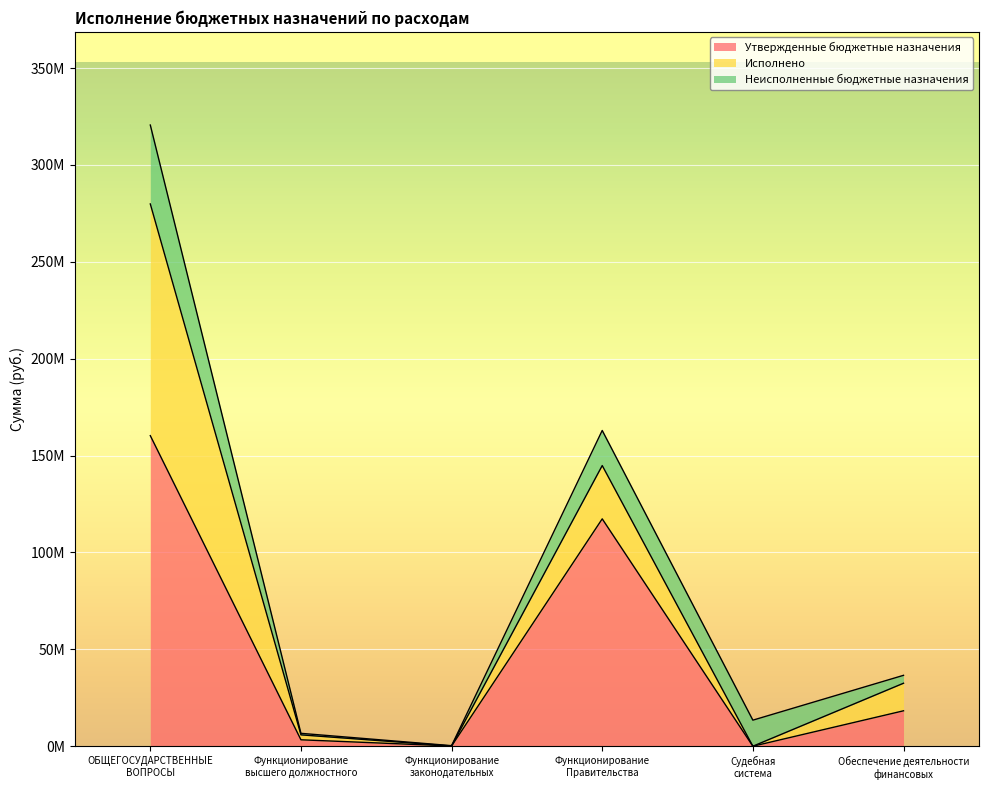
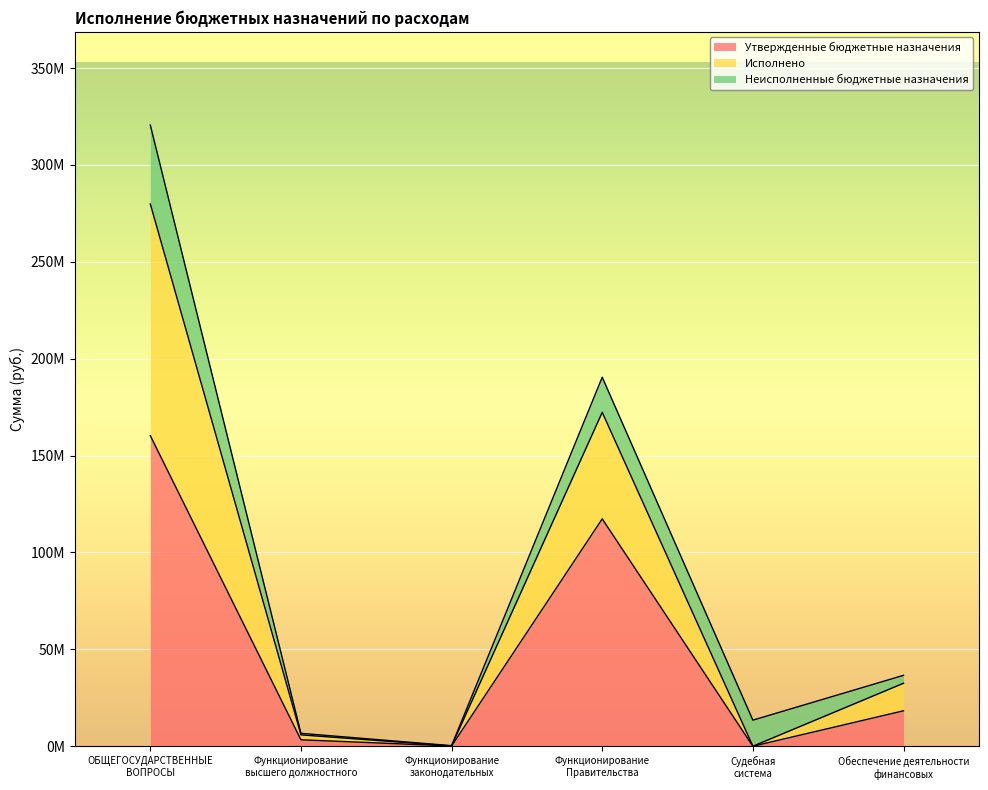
  {
    "Утвержденные бюджетные назначения": {
      "ОБЩЕГОСУДАРСТВЕННЫЕ ВОПРОСЫ": 160000000,
      "Функционирование высшего должностного": 3000000,
      "Функционирование Правительства": 117000000,
      "Обеспечение деятельности финансовых": 18000000
    },
    "Исполнено": {
      "ОБЩЕГОСУДАРСТВЕННЫЕ ВОПРОСЫ": 120000000,
-     "Функционирование Правительства": 28000000,
+     "Функционирование Правительства": 55000000,
      "Обеспечение деятельности финансовых": 14000000
    },
    "Неисполненные бюджетные назначения": {
      "ОБЩЕГОСУДАРСТВЕННЫЕ ВОПРОСЫ": 41000000,
      "Функционирование Правительства": 18000000,
      "Судебная система": 13000000,
      "Обеспечение деятельности финансовых": 4000000
    }
  }
